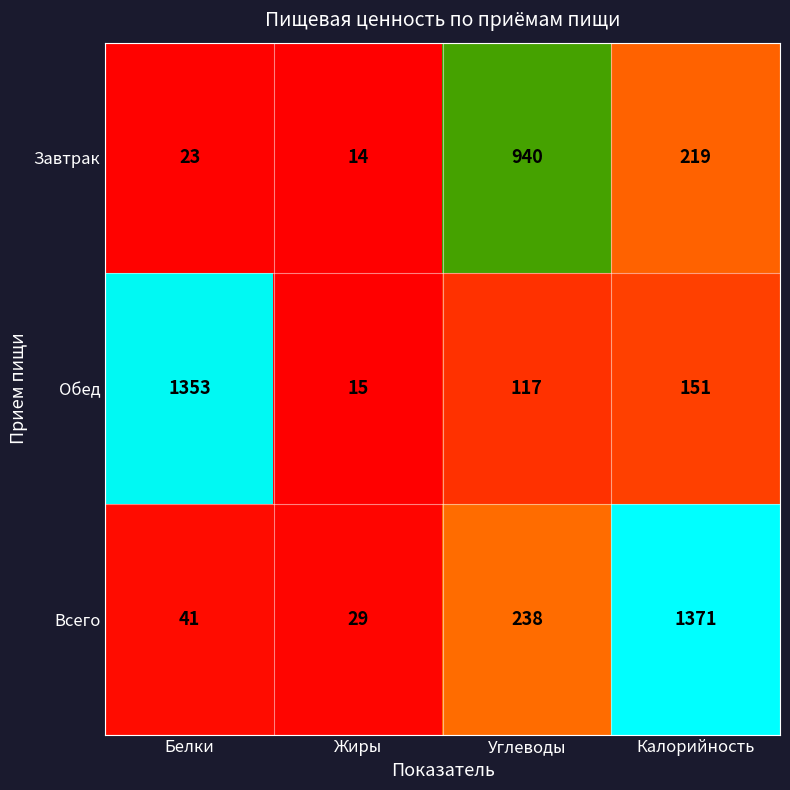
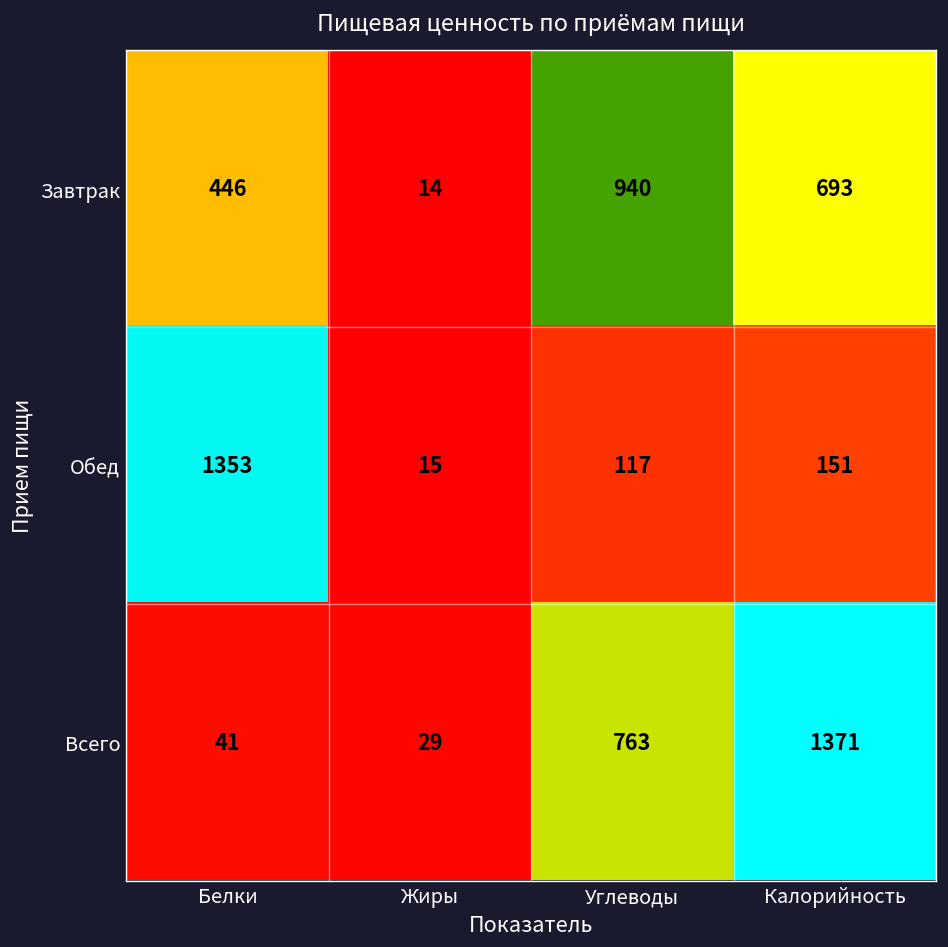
  {
    "Завтрак": {
-     "Белки": 23,
+     "Белки": 446,
      "Жиры": 14,
      "Углеводы": 940,
-     "Калорийность": 219
+     "Калорийность": 693
    },
    "Обед": {
      "Белки": 1353,
      "Жиры": 15,
      "Углеводы": 117,
      "Калорийность": 151
    },
    "Всего": {
      "Белки": 41,
      "Жиры": 29,
-     "Углеводы": 238,
+     "Углеводы": 763,
      "Калорийность": 1371
    }
  }
